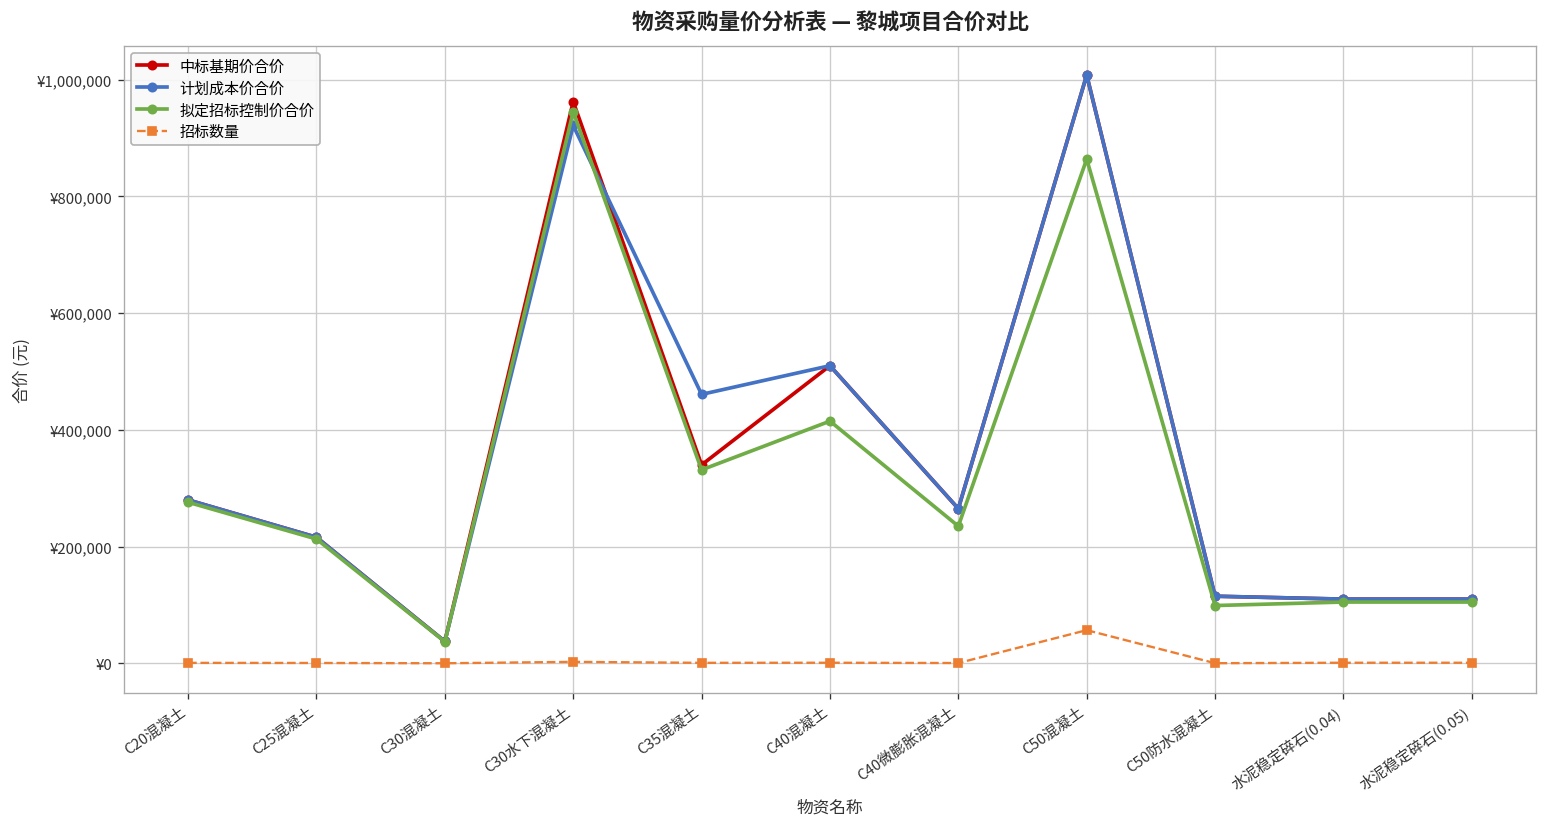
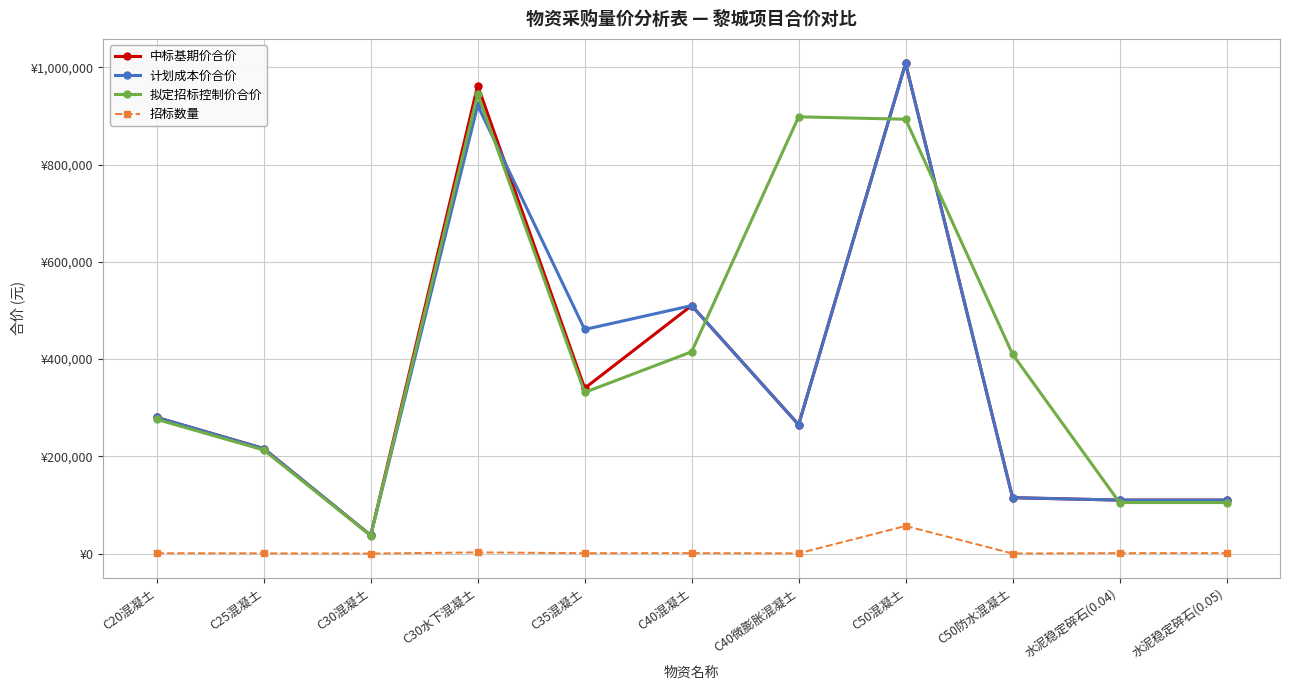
  {
    "中标基期价合价": {
      "C30水下混凝土": "¥960,000",
      "C35混凝土": "¥340,000"
    },
    "计划成本价合价": {
      "C30水下混凝土": "¥920,000",
      "C35混凝土": "¥460,000"
    },
    "拟定招标控制价合价": {
      "C30水下混凝土": "¥950,000",
      "C35混凝土": "¥330,000",
      "C40混凝土": "¥420,000",
-     "C40微膨胀混凝土": "¥240,000",
-     "C50混凝土": "¥860,000",
-     "C50防水混凝土": "¥100,000"
+     "C40微膨胀混凝土": "¥900,000",
+     "C50混凝土": "¥890,000",
+     "C50防水混凝土": "¥410,000"
    },
    "招标数量": {
      "C20混凝土": "¥0",
      "C25混凝土": "¥0",
      "C30混凝土": "¥0",
      "C30水下混凝土": "¥0",
      "C35混凝土": "¥0",
      "C40混凝土": "¥0",
      "C40微膨胀混凝土": "¥0",
      "C50混凝土": "¥60,000",
      "C50防水混凝土": "¥0",
      "水泥稳定碎石(0.04)": "¥0",
      "水泥稳定碎石(0.05)": "¥0"
    }
  }
